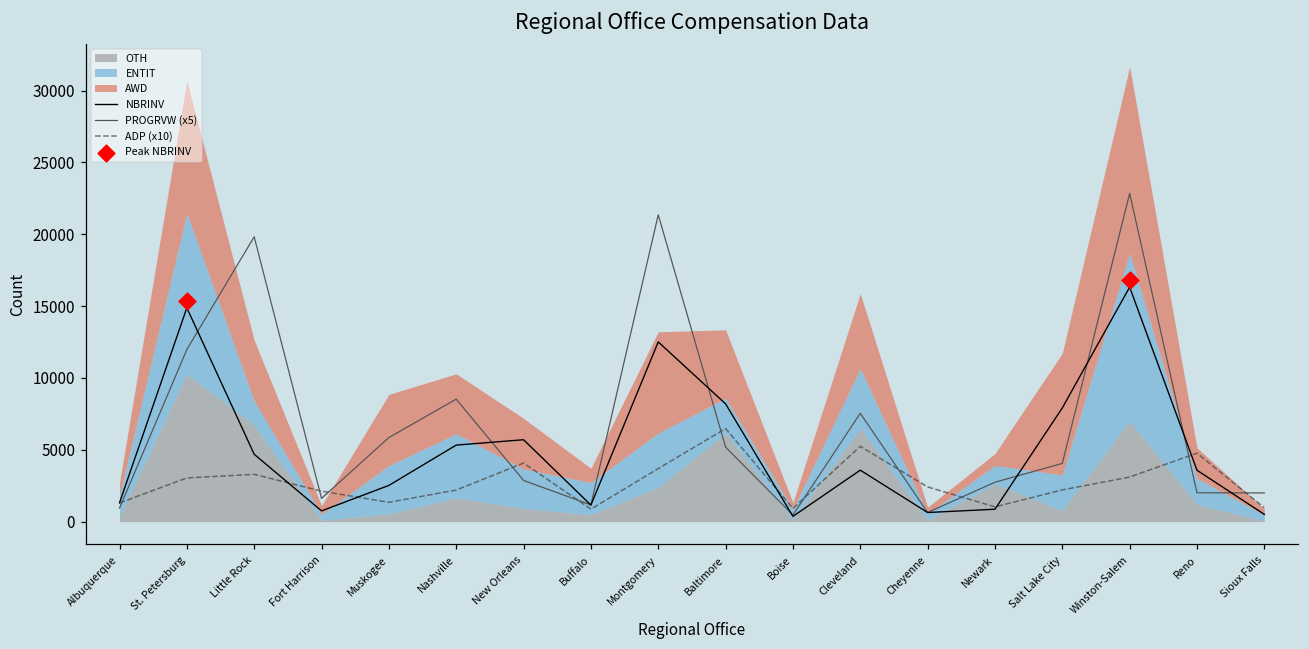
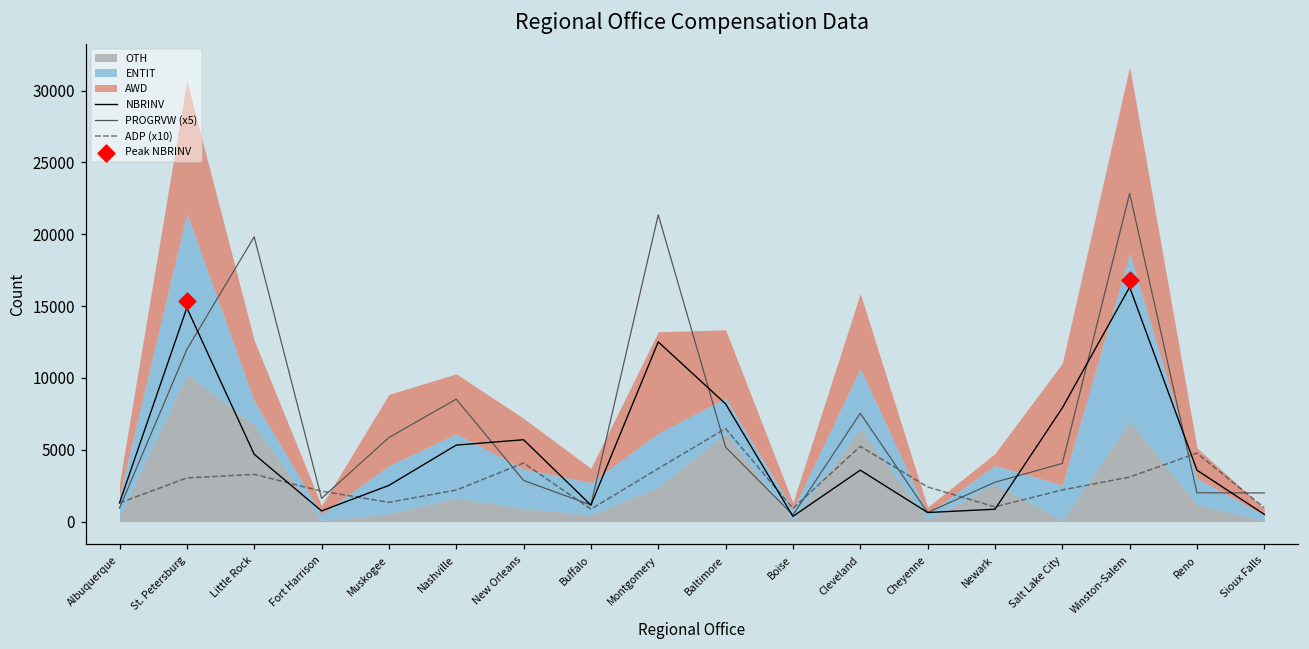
  {
    "OTH": {
      "Albuquerque": 300,
      "St. Petersburg": 10300,
      "Little Rock": 6700,
      "Muskogee": 500,
      "Nashville": 1700,
      "New Orleans": 900,
      "Buffalo": 500,
      "Montgomery": 2400,
      "Baltimore": 6200,
      "Cleveland": 6500,
-     "Salt Lake City": 800,
+     "Salt Lake City": 100,
      "Winston-Salem": 7000,
      "Reno": 1200
    },
    "NBRINV": {
      "St. Petersburg": 14900,
      "Little Rock": 4700,
      "Fort Harrison": 700,
      "Muskogee": 2500,
      "Nashville": 5300,
      "New Orleans": 5700,
      "Montgomery": 12500,
      "Baltimore": 8200,
      "Cleveland": 3600,
      "Salt Lake City": 7900,
      "Winston-Salem": 16300,
      "Reno": 3600
    },
    "ENTIT": {
      "Albuquerque": 1400,
      "St. Petersburg": 11200,
      "Little Rock": 1700,
      "Fort Harrison": 400,
      "Muskogee": 3400,
      "Nashville": 4500,
      "New Orleans": 2800,
      "Buffalo": 2200,
      "Montgomery": 3800,
      "Baltimore": 2400,
      "Cleveland": 4200,
      "Newark": 1300,
      "Salt Lake City": 2500,
      "Winston-Salem": 11700,
      "Reno": 1800
    },
    "AWD": {
      "Albuquerque": 900,
      "Little Rock": 4200,
      "Fort Harrison": 600,
      "Muskogee": 5000,
      "Nashville": 4200,
      "New Orleans": 3500,
      "Buffalo": 1000,
      "Montgomery": 7000,
      "Baltimore": 4800,
      "Boise": 500,
      "Cleveland": 5200,
      "Cheyenne": 500,
      "Newark": 800,
      "Salt Lake City": 8500,
      "Winston-Salem": 13000,
      "Reno": 2100
    }
  }
